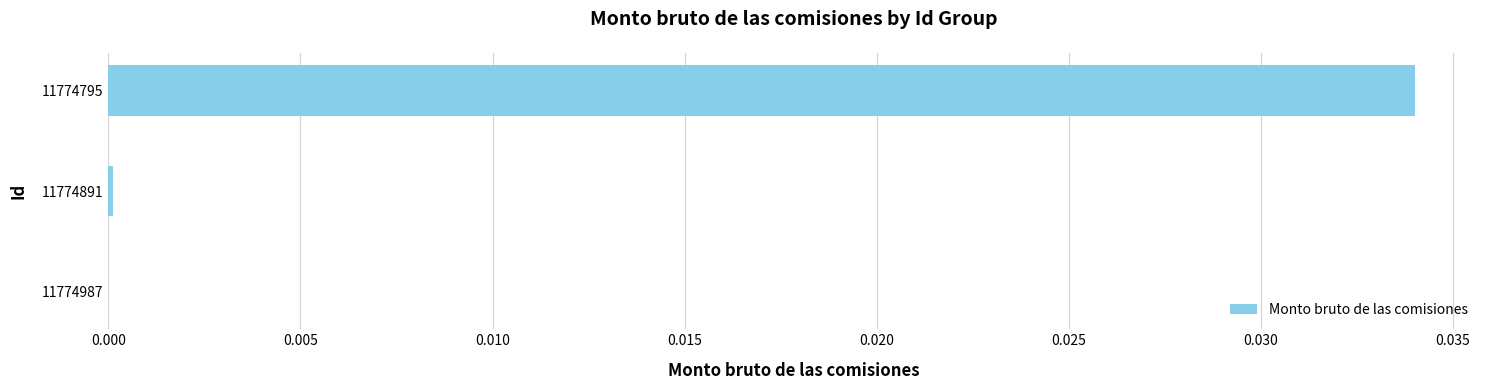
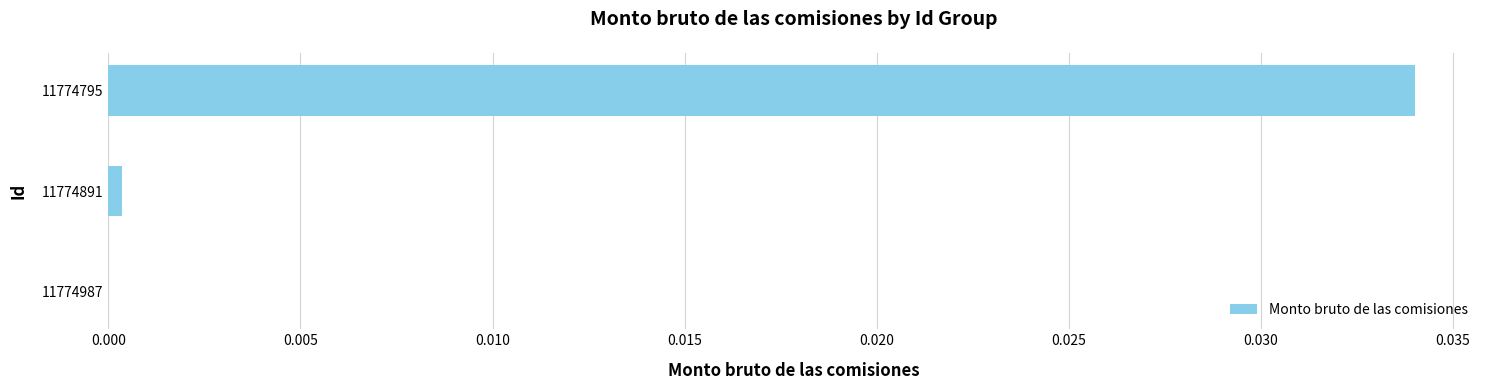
  {
    "11774795": 0.0340,
-   "11774891": 0.0001,
+   "11774891": 0.0004,
    "11774987": 0.0000
  }
